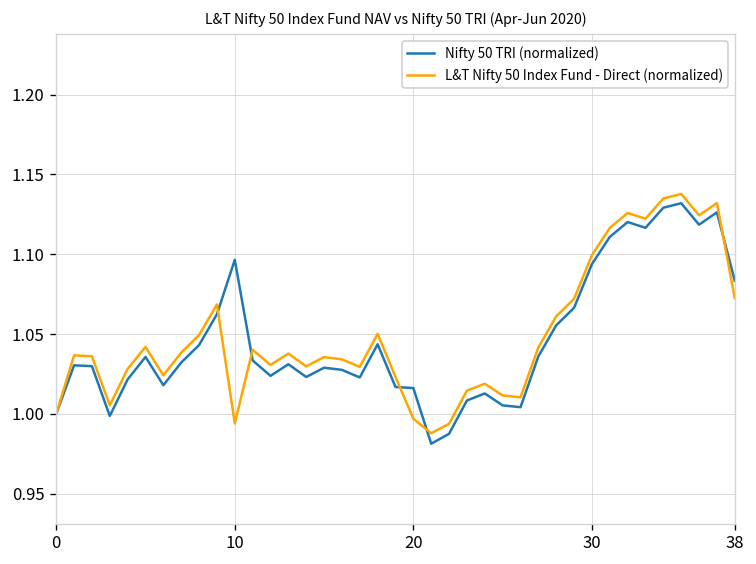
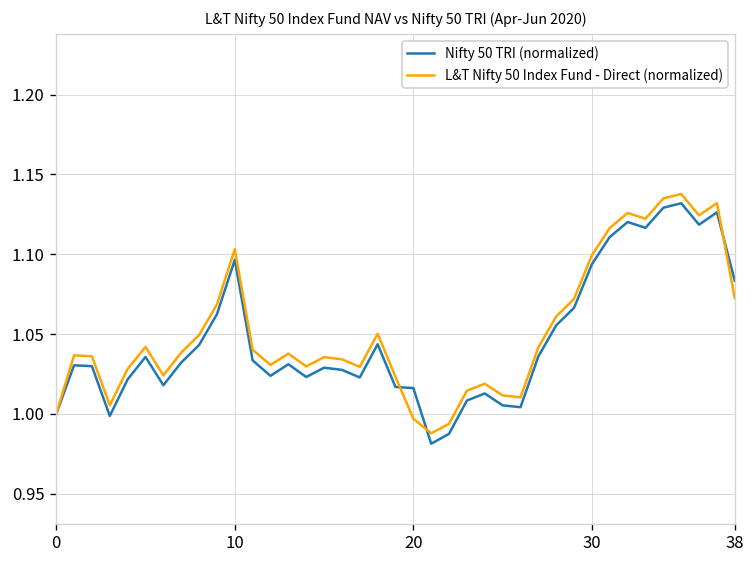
  {
    "Nifty 50 TRI (normalized)": {
      "10": 1.097,
      "20": 1.016,
      "30": 1.094,
      "38": 1.083
    },
    "L&T Nifty 50 Index Fund - Direct (normalized)": {
-     "10": 0.994,
+     "10": 1.103,
      "20": 0.997,
      "30": 1.100,
      "38": 1.073
    }
  }
